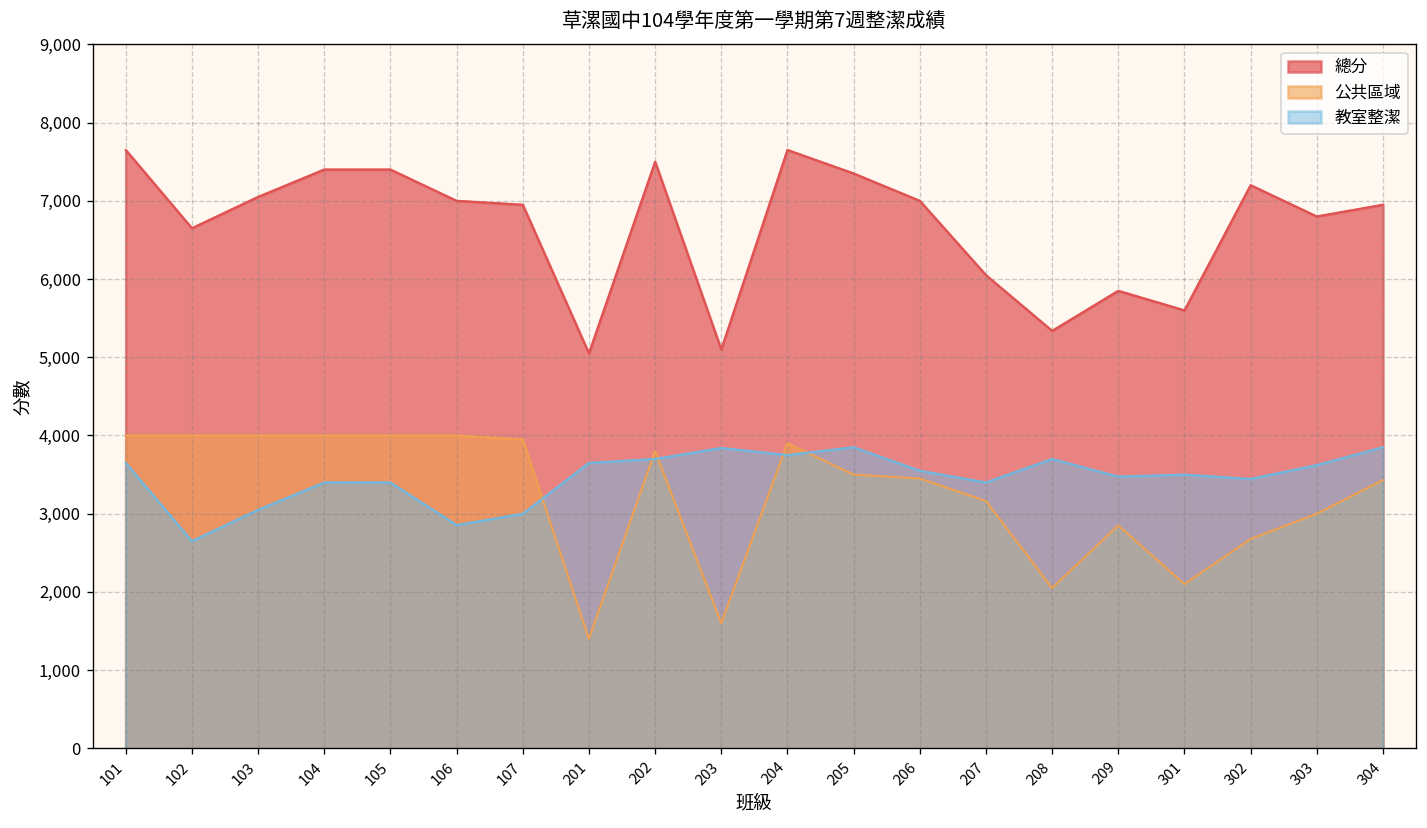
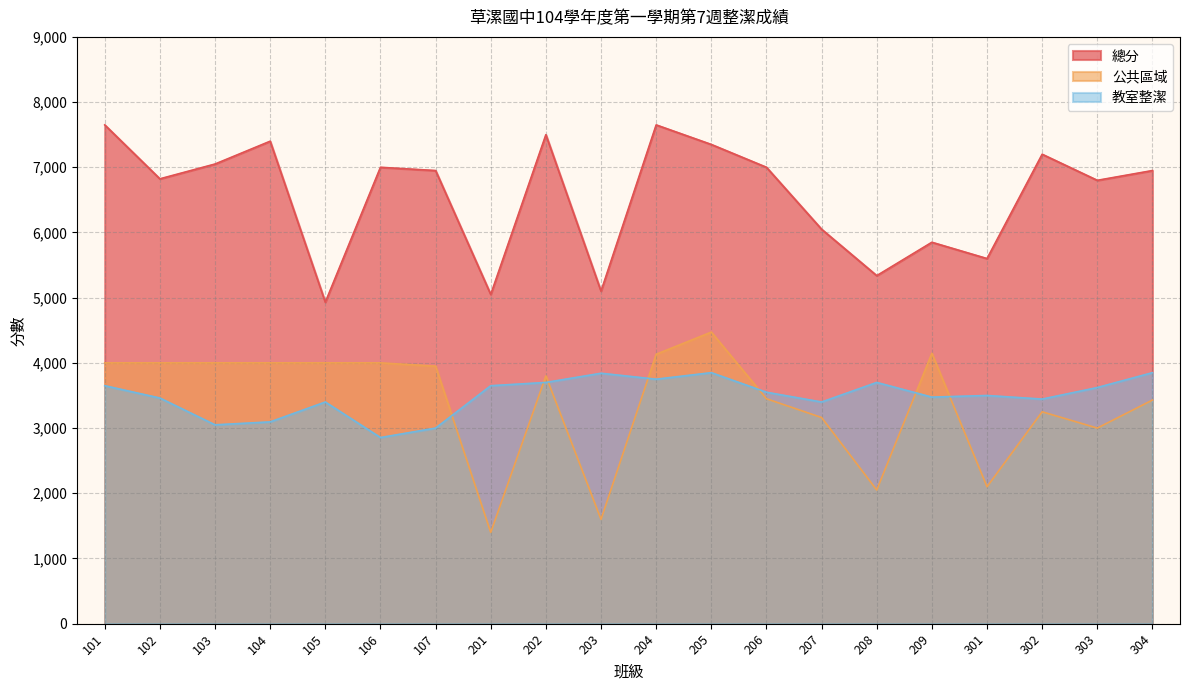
  {
    "總分": {
      "101": "7,700",
-     "102": "6,700",
+     "102": "6,800",
      "103": "7,100",
      "104": "7,400",
-     "105": "7,400",
+     "105": "4,900",
      "106": "7,000",
      "107": "7,000",
      "201": "5,100",
      "202": "7,500",
      "203": "5,100",
      "204": "7,700",
      "205": "7,400",
      "206": "7,000",
      "207": "6,100",
      "208": "5,300",
      "209": "5,900",
      "301": "5,600",
      "302": "7,200",
      "303": "6,800",
      "304": "7,000"
    },
    "公共區域": {
      "101": "4,000",
      "102": "4,000",
      "103": "4,000",
      "104": "4,000",
      "105": "4,000",
      "106": "4,000",
      "107": "4,000",
      "201": "1,400",
      "202": "3,800",
      "203": "1,600",
-     "204": "3,900",
-     "205": "3,500",
+     "204": "4,100",
+     "205": "4,500",
      "206": "3,500",
      "207": "3,200",
      "208": "2,100",
-     "209": "2,900",
+     "209": "4,100",
      "301": "2,100",
-     "302": "2,700",
+     "302": "3,300",
      "303": "3,000",
      "304": "3,400"
    },
    "教室整潔": {
      "101": "3,700",
-     "102": "2,700",
+     "102": "3,500",
      "103": "3,100",
-     "104": "3,400",
+     "104": "3,100",
      "105": "3,400",
      "106": "2,900",
      "107": "3,000",
      "201": "3,700",
      "202": "3,700",
      "203": "3,800",
      "204": "3,800",
      "205": "3,900",
      "206": "3,600",
      "207": "3,400",
      "208": "3,700",
      "209": "3,500",
      "301": "3,500",
      "302": "3,400",
      "303": "3,600",
      "304": "3,900"
    }
  }
